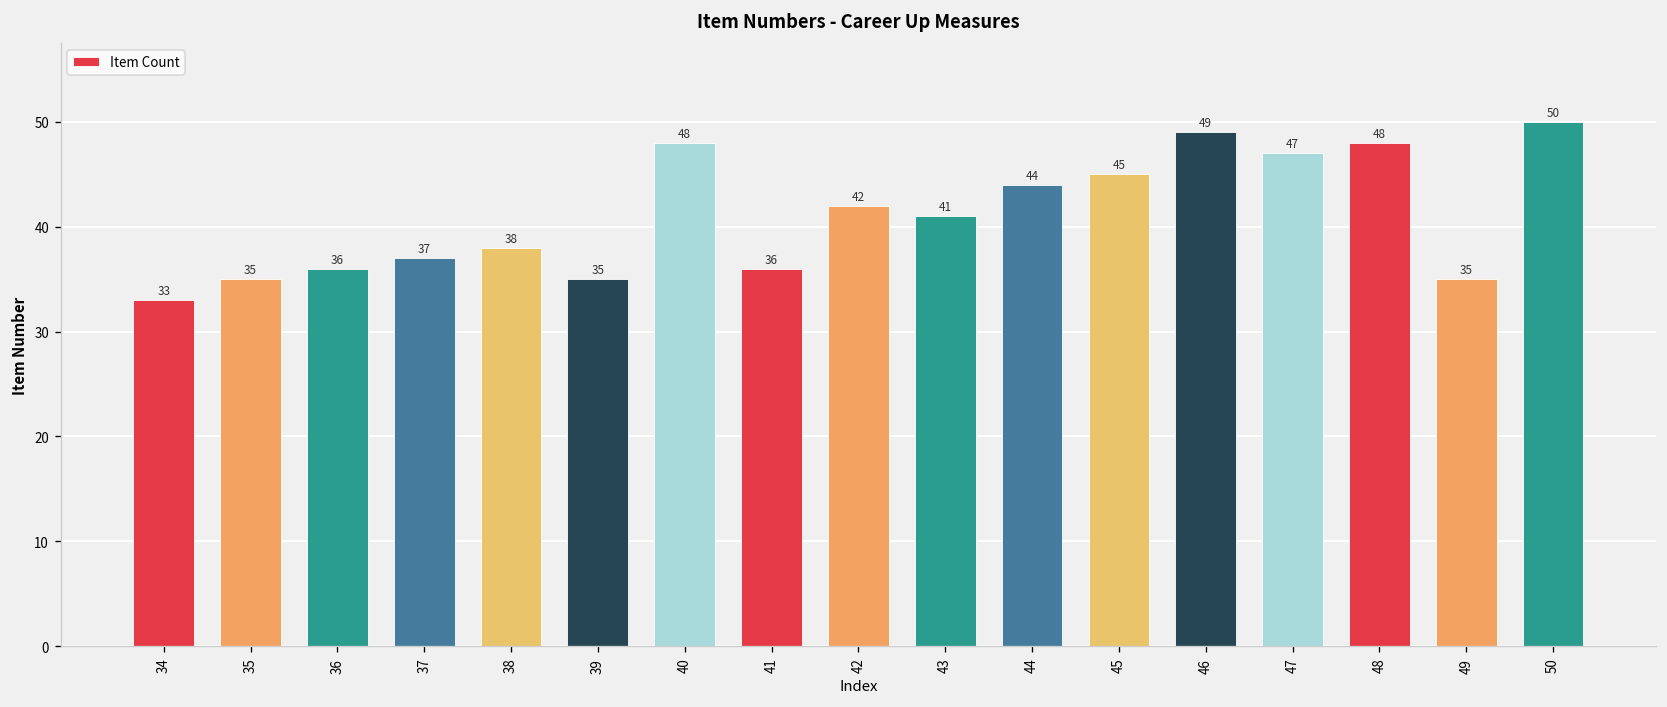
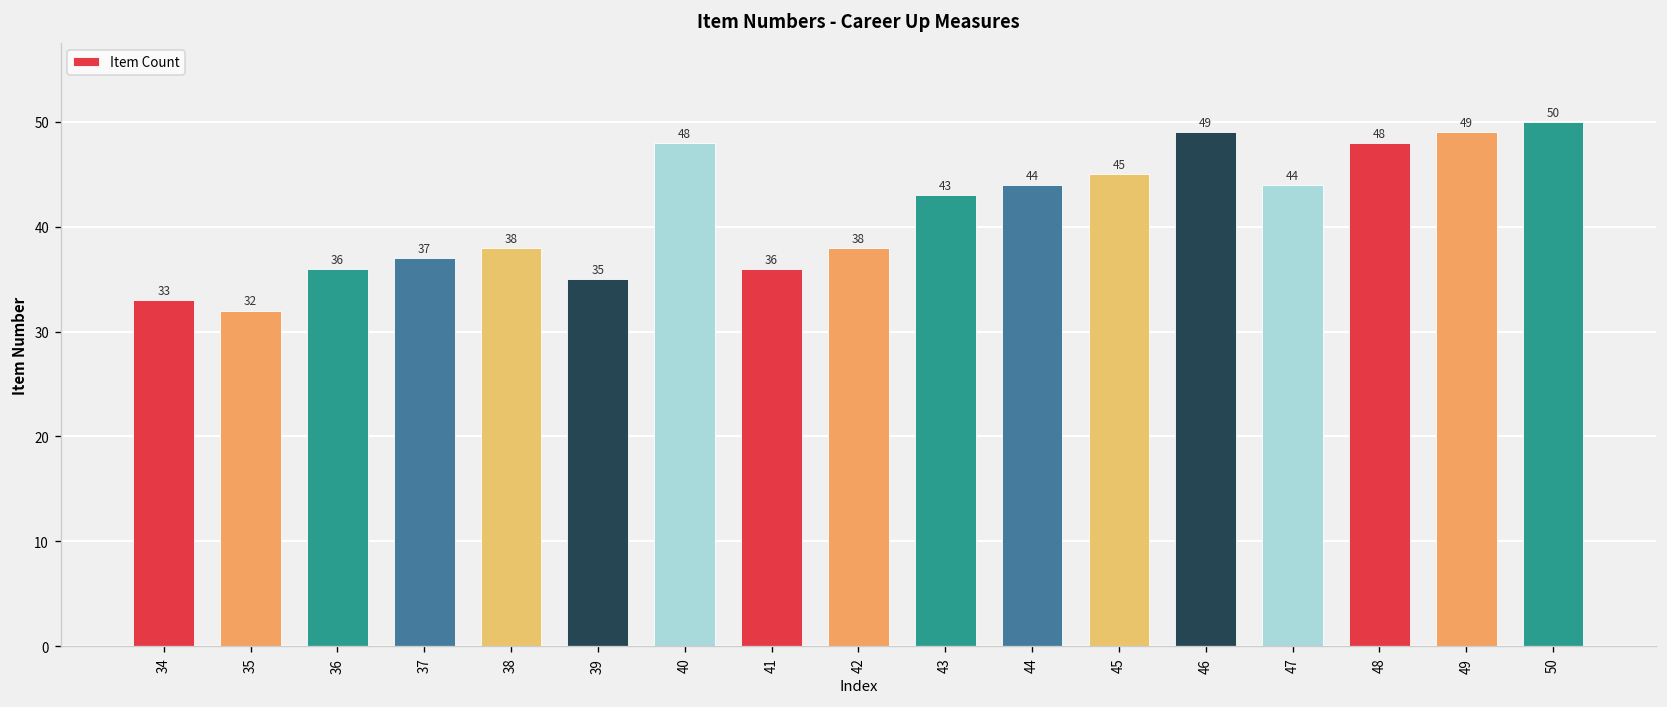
  {
    "34": 33,
-   "35": 35,
+   "35": 32,
    "36": 36,
    "37": 37,
    "38": 38,
    "39": 35,
    "40": 48,
    "41": 36,
-   "42": 42,
-   "43": 41,
+   "42": 38,
+   "43": 43,
    "44": 44,
    "45": 45,
    "46": 49,
-   "47": 47,
+   "47": 44,
    "48": 48,
-   "49": 35,
+   "49": 49,
    "50": 50
  }
